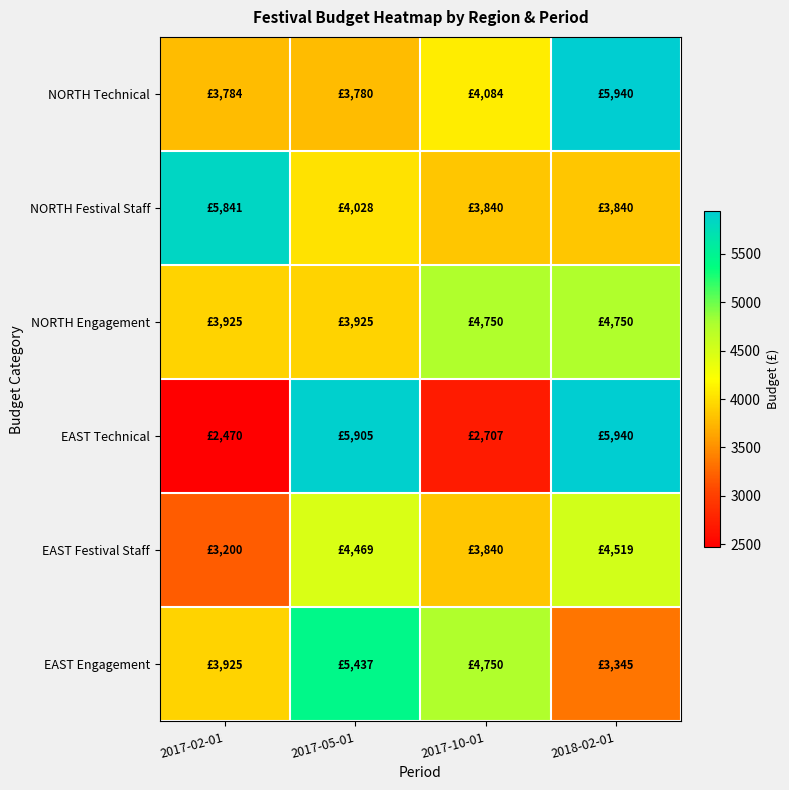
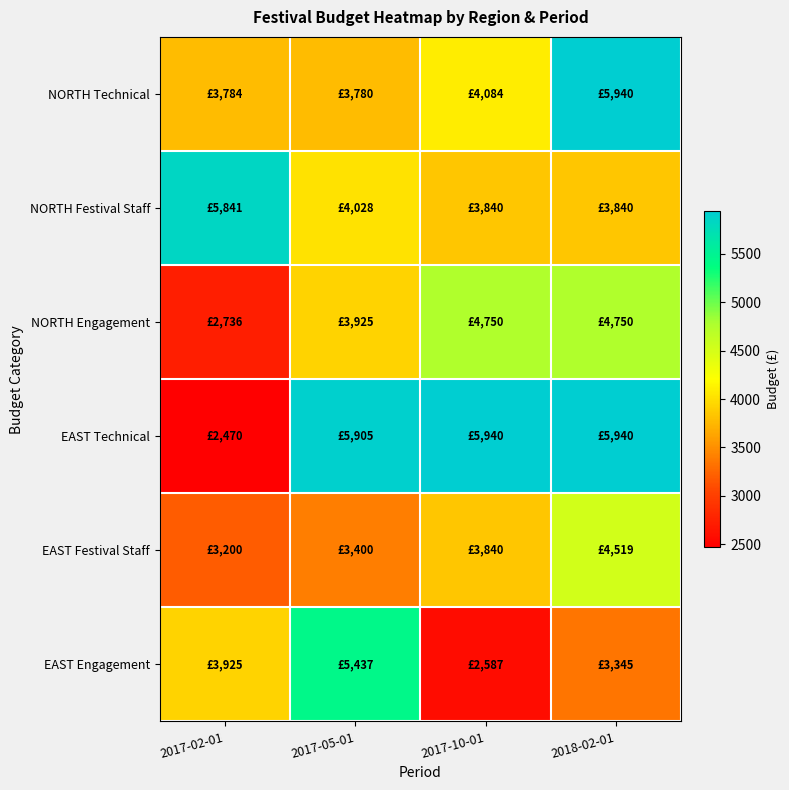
  {
    "NORTH Technical": {
      "2017-02-01": "£3,784",
      "2017-05-01": "£3,780",
      "2017-10-01": "£4,084",
      "2018-02-01": "£5,940"
    },
    "NORTH Festival Staff": {
      "2017-02-01": "£5,841",
      "2017-05-01": "£4,028",
      "2017-10-01": "£3,840",
      "2018-02-01": "£3,840"
    },
    "NORTH Engagement": {
-     "2017-02-01": "£3,925",
+     "2017-02-01": "£2,736",
      "2017-05-01": "£3,925",
      "2017-10-01": "£4,750",
      "2018-02-01": "£4,750"
    },
    "EAST Technical": {
      "2017-02-01": "£2,470",
      "2017-05-01": "£5,905",
-     "2017-10-01": "£2,707",
+     "2017-10-01": "£5,940",
      "2018-02-01": "£5,940"
    },
    "EAST Festival Staff": {
      "2017-02-01": "£3,200",
-     "2017-05-01": "£4,469",
+     "2017-05-01": "£3,400",
      "2017-10-01": "£3,840",
      "2018-02-01": "£4,519"
    },
    "EAST Engagement": {
      "2017-02-01": "£3,925",
      "2017-05-01": "£5,437",
-     "2017-10-01": "£4,750",
+     "2017-10-01": "£2,587",
      "2018-02-01": "£3,345"
    }
  }
